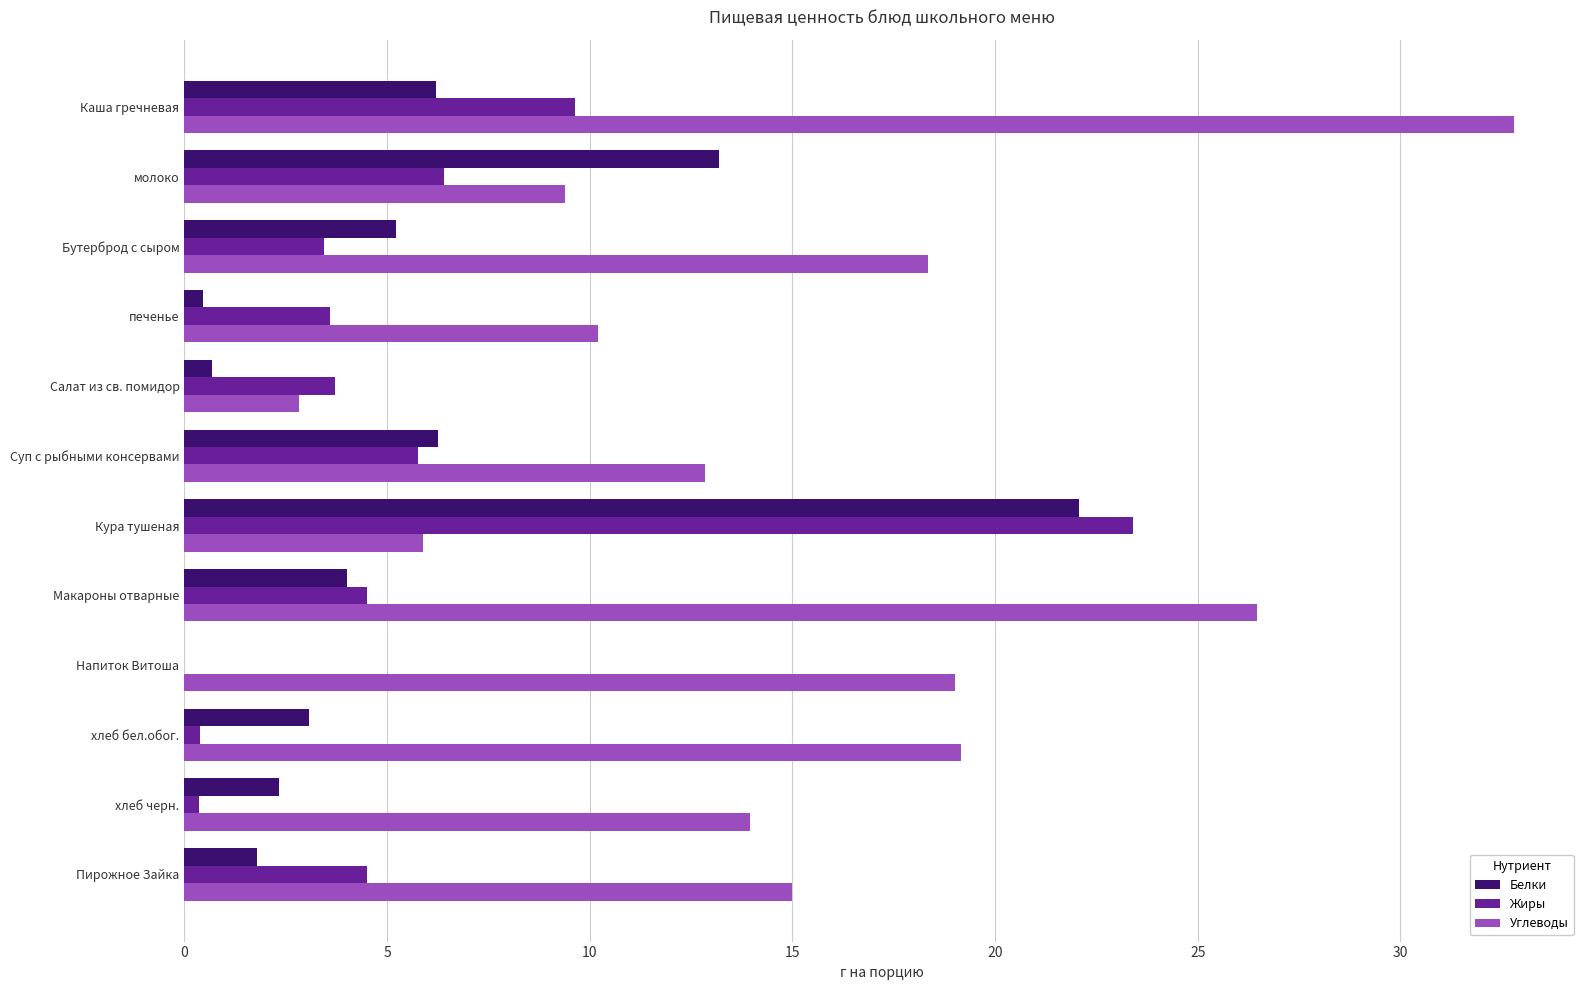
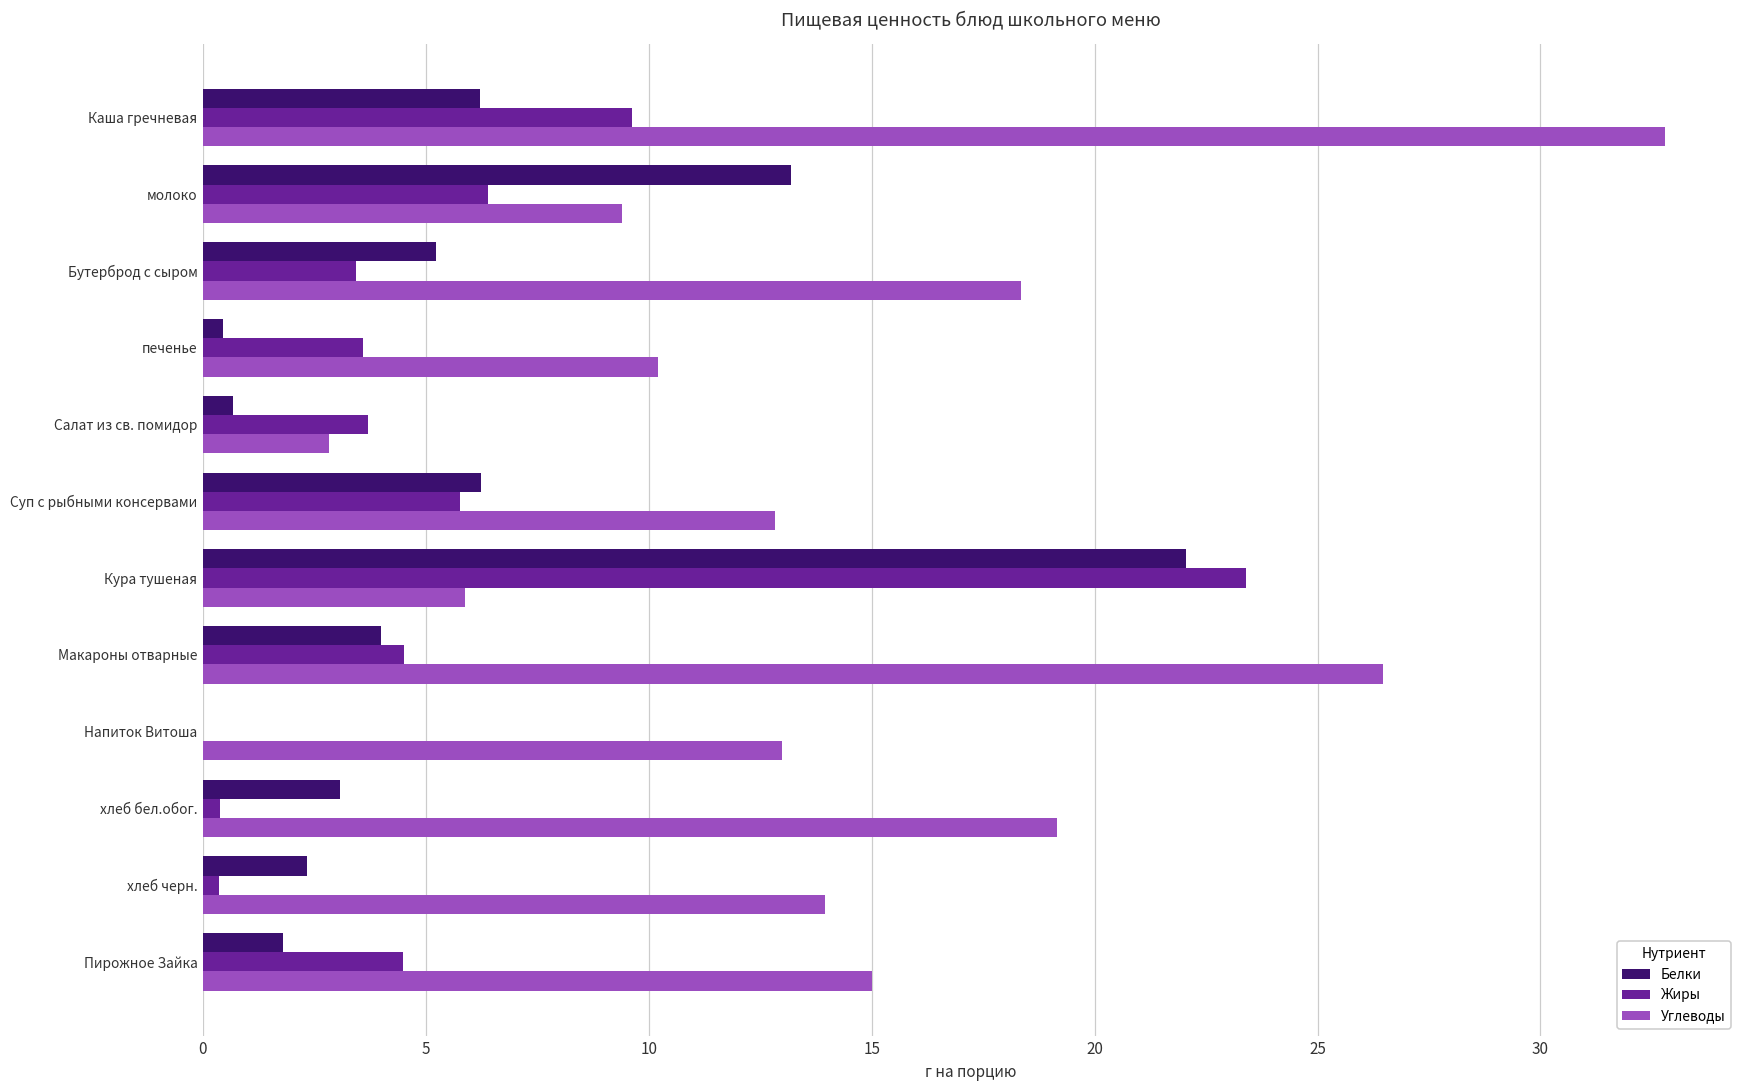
  {
    "Белки": {
      "Каша гречневая": 6.2,
      "молоко": 13.2,
      "Бутерброд с сыром": 5.2,
      "печенье": 0.5,
      "Салат из св. помидор": 0.7,
      "Суп с рыбными консервами": 6.3,
      "Кура тушеная": 22,
      "Макароны отварные": 4,
      "Напиток Витоша": 0,
      "хлеб бел.обог.": 3.1,
      "хлеб черн.": 2.3,
      "Пирожное Зайка": 1.8
    },
    "Жиры": {
      "Каша гречневая": 9.6,
      "молоко": 6.4,
      "Бутерброд с сыром": 3.4,
      "печенье": 3.6,
      "Салат из св. помидор": 3.7,
      "Суп с рыбными консервами": 5.8,
      "Кура тушеная": 23.4,
      "Макароны отварные": 4.5,
      "Напиток Витоша": 0,
      "хлеб бел.обог.": 0.4,
      "хлеб черн.": 0.4,
      "Пирожное Зайка": 4.5
    },
    "Углеводы": {
      "Каша гречневая": 32.8,
      "молоко": 9.4,
      "Бутерброд с сыром": 18.3,
      "печенье": 10.2,
      "Салат из св. помидор": 2.8,
      "Суп с рыбными консервами": 12.8,
      "Кура тушеная": 5.9,
      "Макароны отварные": 26.5,
-     "Напиток Витоша": 19,
+     "Напиток Витоша": 13,
      "хлеб бел.обог.": 19.2,
      "хлеб черн.": 14,
      "Пирожное Зайка": 15
    }
  }
